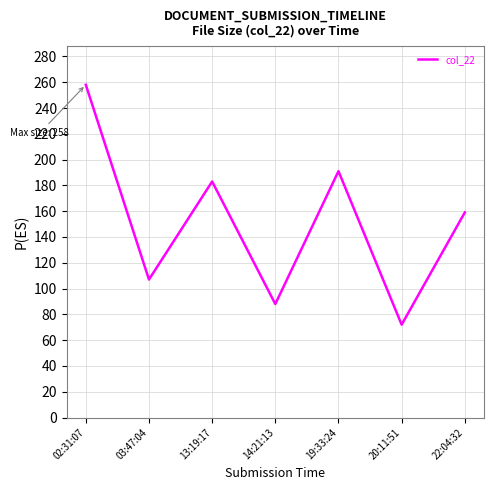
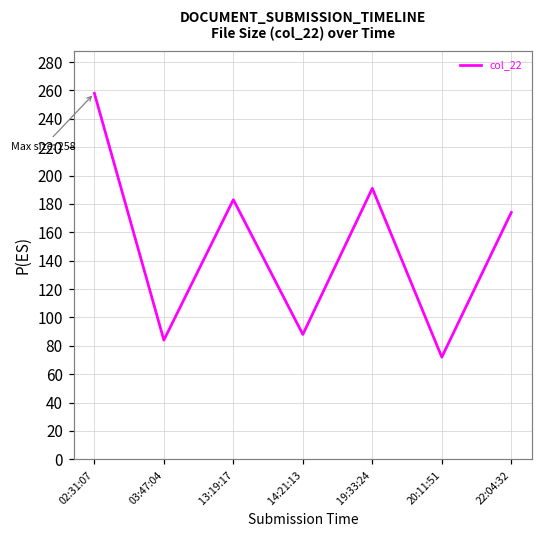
  {
-   "03:47:04": 107,
+   "03:47:04": 84,
    "13:19:17": 183,
    "14:21:13": 88,
    "19:33:24": 191,
    "20:11:51": 72,
-   "22:04:32": 159
+   "22:04:32": 174
  }
